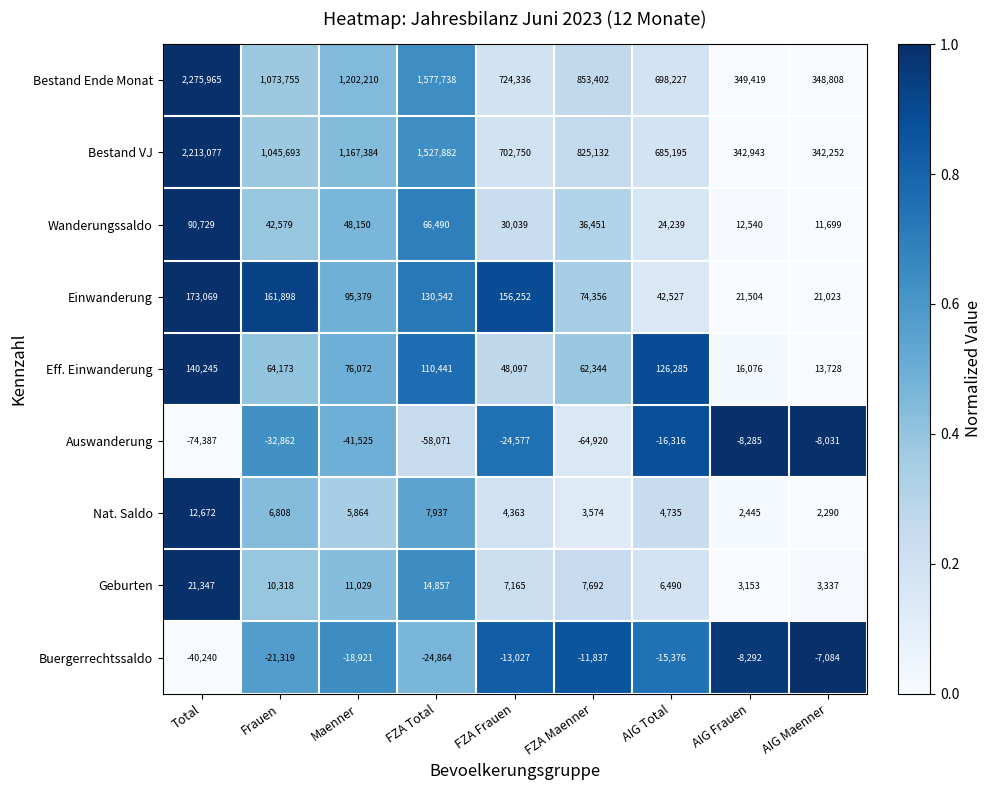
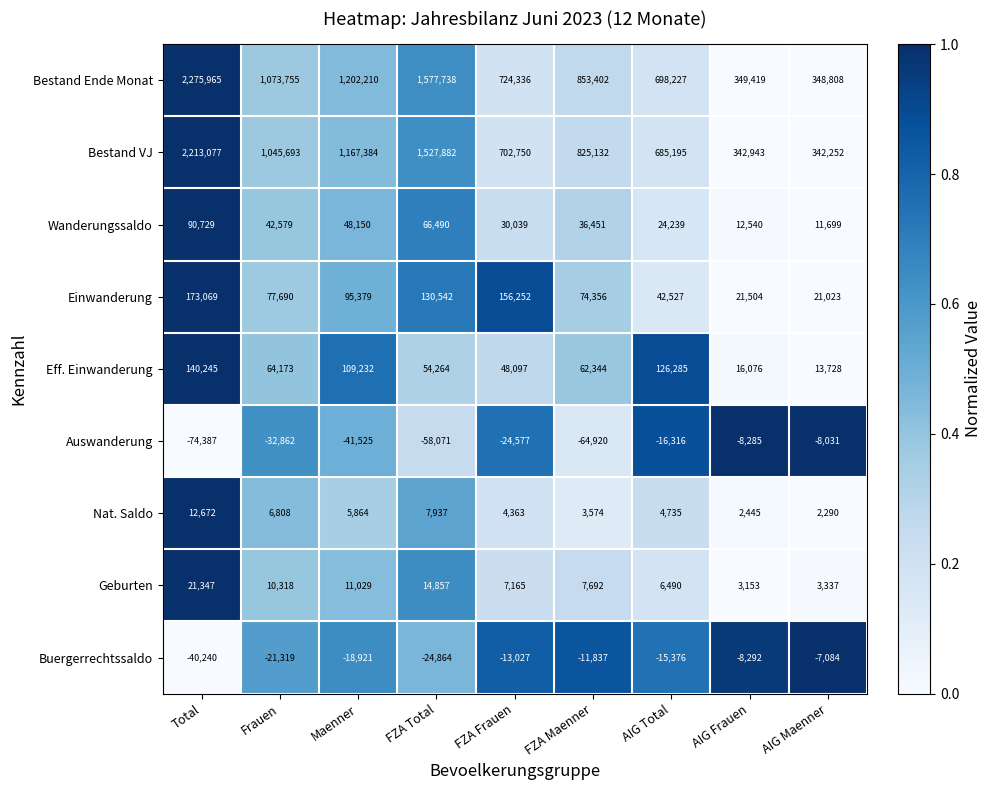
  {
    "Bestand Ende Monat": {
      "Total": "2,275,965",
      "Frauen": "1,073,755",
      "Maenner": "1,202,210",
      "FZA Total": "1,577,738",
      "FZA Frauen": "724,336",
      "FZA Maenner": "853,402",
      "AIG Total": "698,227",
      "AIG Frauen": "349,419",
      "AIG Maenner": "348,808"
    },
    "Bestand VJ": {
      "Total": "2,213,077",
      "Frauen": "1,045,693",
      "Maenner": "1,167,384",
      "FZA Total": "1,527,882",
      "FZA Frauen": "702,750",
      "FZA Maenner": "825,132",
      "AIG Total": "685,195",
      "AIG Frauen": "342,943",
      "AIG Maenner": "342,252"
    },
    "Wanderungssaldo": {
      "Total": "90,729",
      "Frauen": "42,579",
      "Maenner": "48,150",
      "FZA Total": "66,490",
      "FZA Frauen": "30,039",
      "FZA Maenner": "36,451",
      "AIG Total": "24,239",
      "AIG Frauen": "12,540",
      "AIG Maenner": "11,699"
    },
    "Einwanderung": {
      "Total": "173,069",
-     "Frauen": "161,898",
+     "Frauen": "77,690",
      "Maenner": "95,379",
      "FZA Total": "130,542",
      "FZA Frauen": "156,252",
      "FZA Maenner": "74,356",
      "AIG Total": "42,527",
      "AIG Frauen": "21,504",
      "AIG Maenner": "21,023"
    },
    "Eff. Einwanderung": {
      "Total": "140,245",
      "Frauen": "64,173",
-     "Maenner": "76,072",
-     "FZA Total": "110,441",
+     "Maenner": "109,232",
+     "FZA Total": "54,264",
      "FZA Frauen": "48,097",
      "FZA Maenner": "62,344",
      "AIG Total": "126,285",
      "AIG Frauen": "16,076",
      "AIG Maenner": "13,728"
    },
    "Auswanderung": {
      "Total": "-74,387",
      "Frauen": "-32,862",
      "Maenner": "-41,525",
      "FZA Total": "-58,071",
      "FZA Frauen": "-24,577",
      "FZA Maenner": "-64,920",
      "AIG Total": "-16,316",
      "AIG Frauen": "-8,285",
      "AIG Maenner": "-8,031"
    },
    "Nat. Saldo": {
      "Total": "12,672",
      "Frauen": "6,808",
      "Maenner": "5,864",
      "FZA Total": "7,937",
      "FZA Frauen": "4,363",
      "FZA Maenner": "3,574",
      "AIG Total": "4,735",
      "AIG Frauen": "2,445",
      "AIG Maenner": "2,290"
    },
    "Geburten": {
      "Total": "21,347",
      "Frauen": "10,318",
      "Maenner": "11,029",
      "FZA Total": "14,857",
      "FZA Frauen": "7,165",
      "FZA Maenner": "7,692",
      "AIG Total": "6,490",
      "AIG Frauen": "3,153",
      "AIG Maenner": "3,337"
    },
    "Buergerrechtssaldo": {
      "Total": "-40,240",
      "Frauen": "-21,319",
      "Maenner": "-18,921",
      "FZA Total": "-24,864",
      "FZA Frauen": "-13,027",
      "FZA Maenner": "-11,837",
      "AIG Total": "-15,376",
      "AIG Frauen": "-8,292",
      "AIG Maenner": "-7,084"
    }
  }
